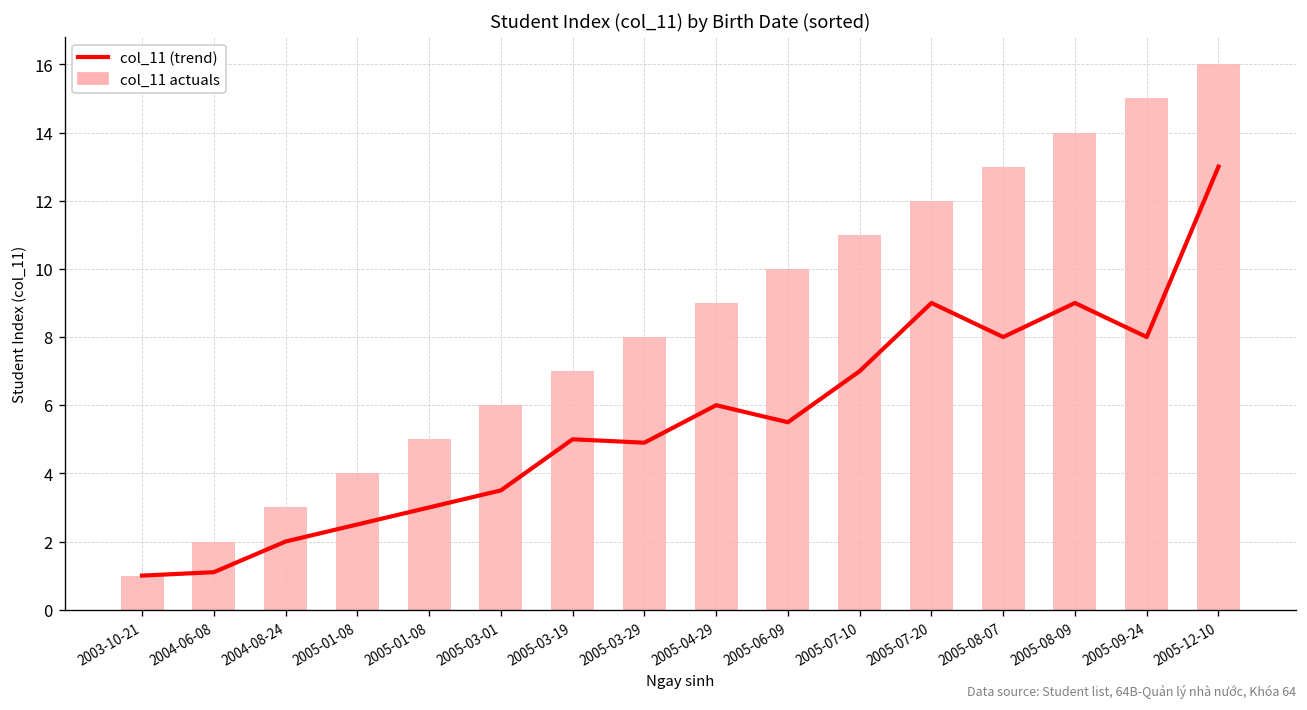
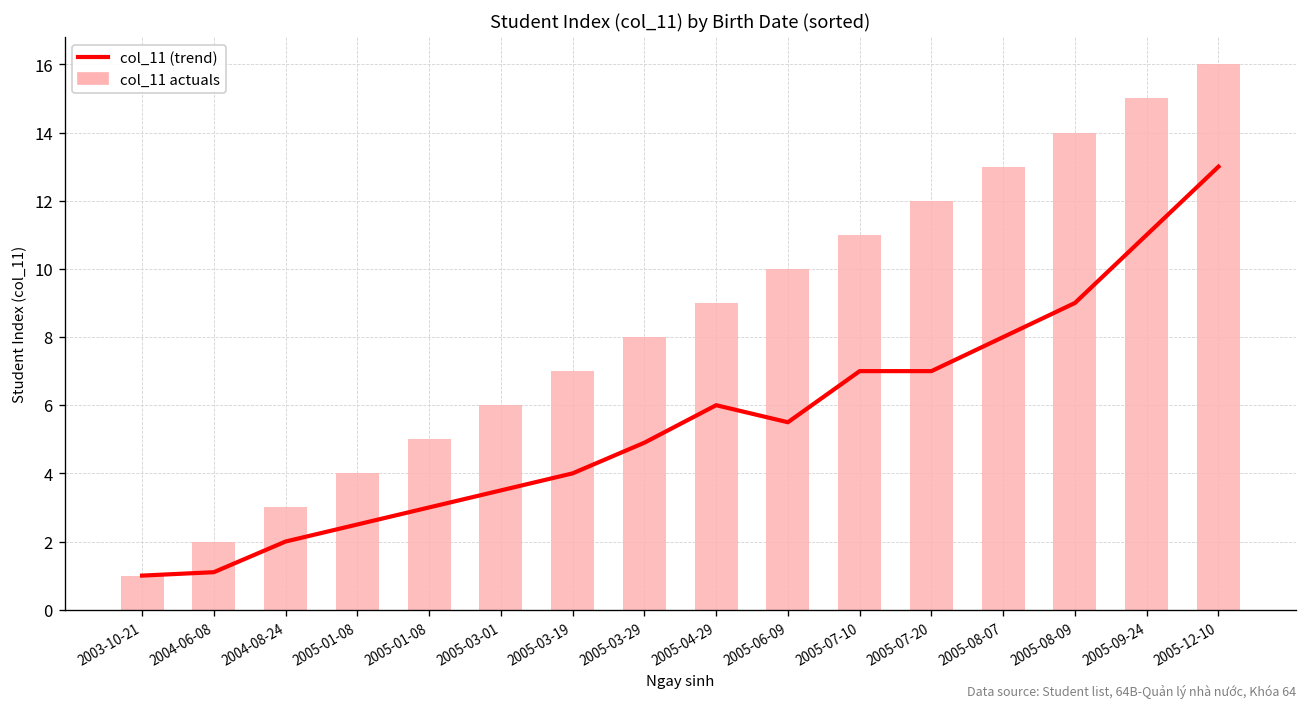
  {
    "col_11 (trend)": {
      "2003-10-21": 1,
      "2004-06-08": 1.1,
      "2004-08-24": 2,
      "2005-03-01": 3.5,
-     "2005-03-19": 5,
+     "2005-03-19": 4,
      "2005-03-29": 4.9,
      "2005-04-29": 6,
      "2005-06-09": 5.5,
      "2005-07-10": 7,
-     "2005-07-20": 9,
+     "2005-07-20": 7,
      "2005-08-07": 8,
      "2005-08-09": 9,
-     "2005-09-24": 8,
+     "2005-09-24": 11,
      "2005-12-10": 13
    }
  }
